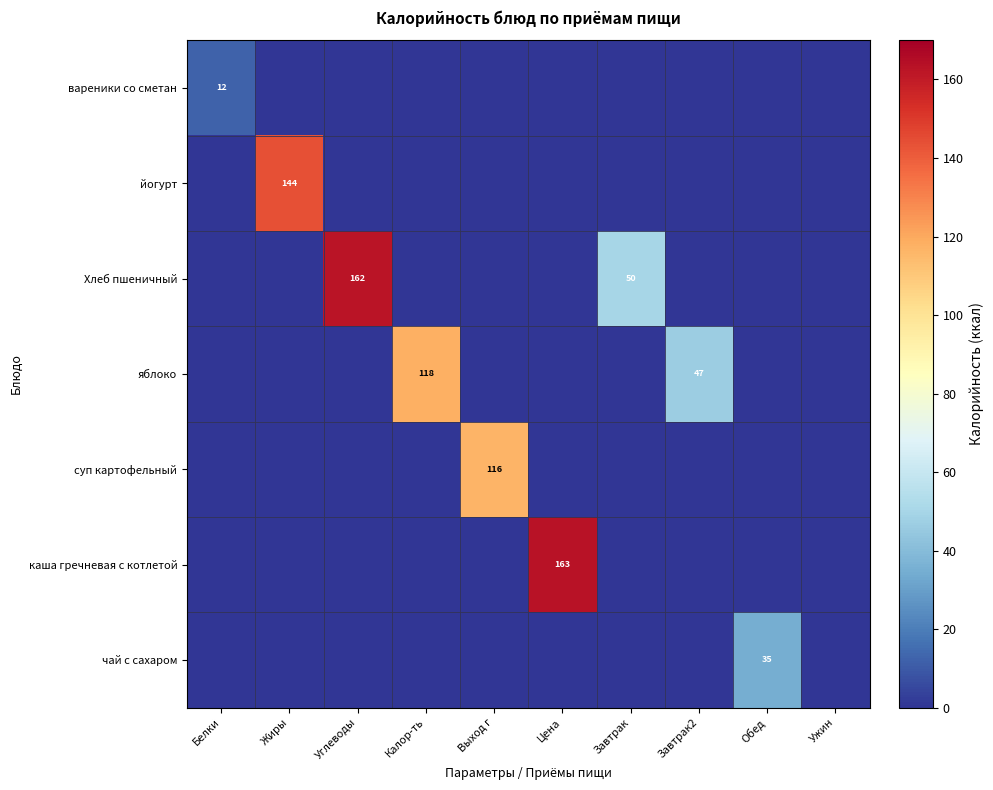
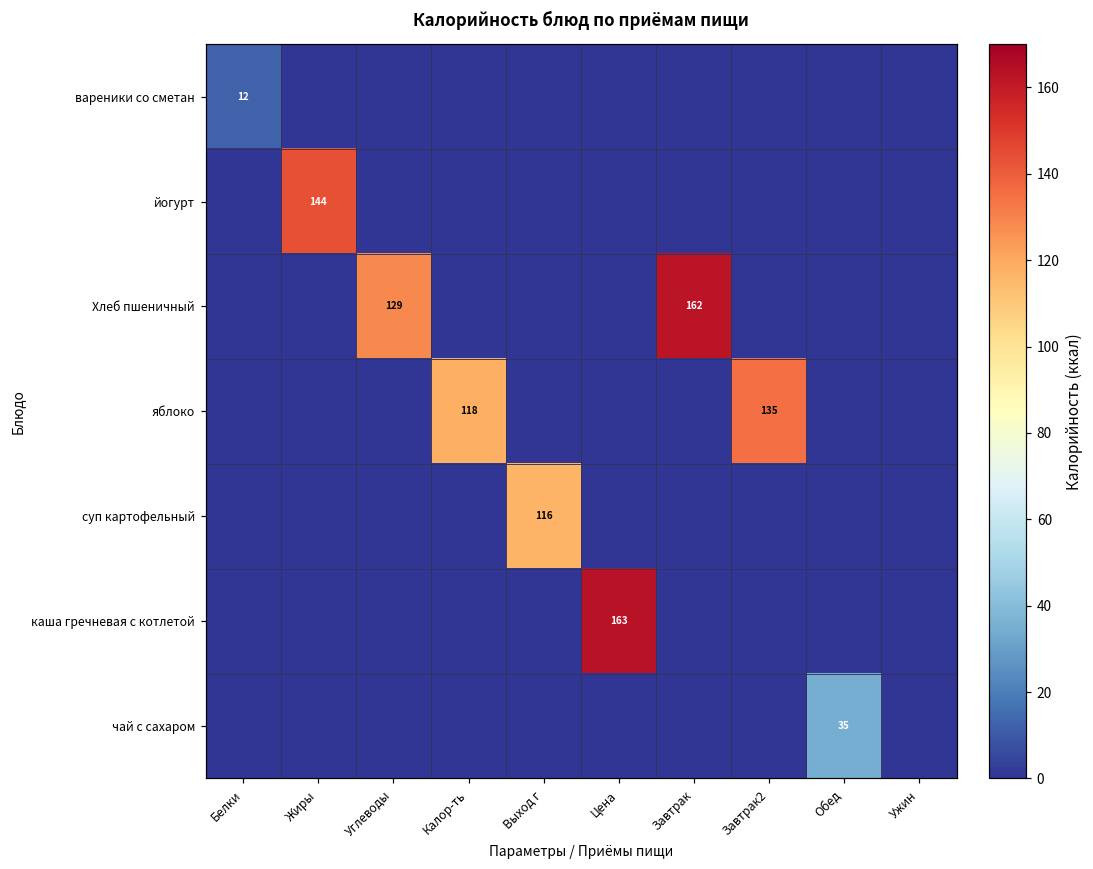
  {
    "вареники со сметан": {
      "Белки": 12
    },
    "йогурт": {
      "Жиры": 144
    },
    "Хлеб пшеничный": {
-     "Углеводы": 162,
-     "Завтрак": 50
+     "Углеводы": 129,
+     "Завтрак": 162
    },
    "яблоко": {
      "Калор-ть": 118,
-     "Завтрак2": 47
+     "Завтрак2": 135
    },
    "суп картофельный": {
      "Выход г": 116
    },
    "каша гречневая с котлетой": {
      "Цена": 163
    },
    "чай с сахаром": {
      "Обед": 35
    }
  }
